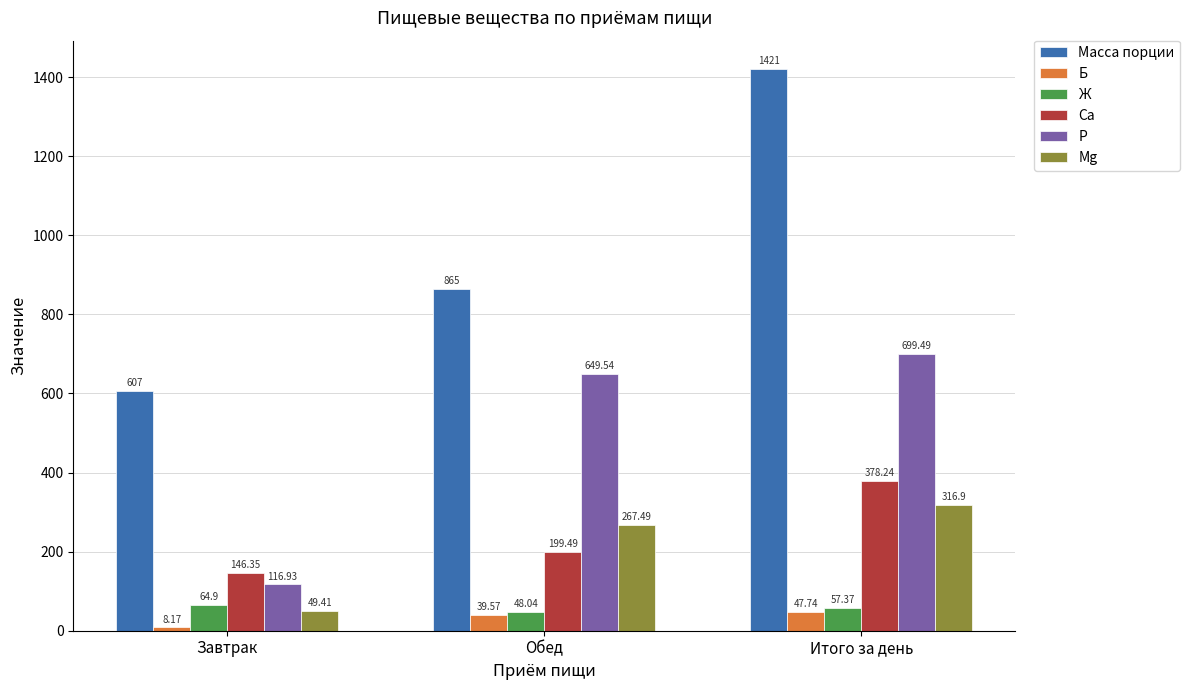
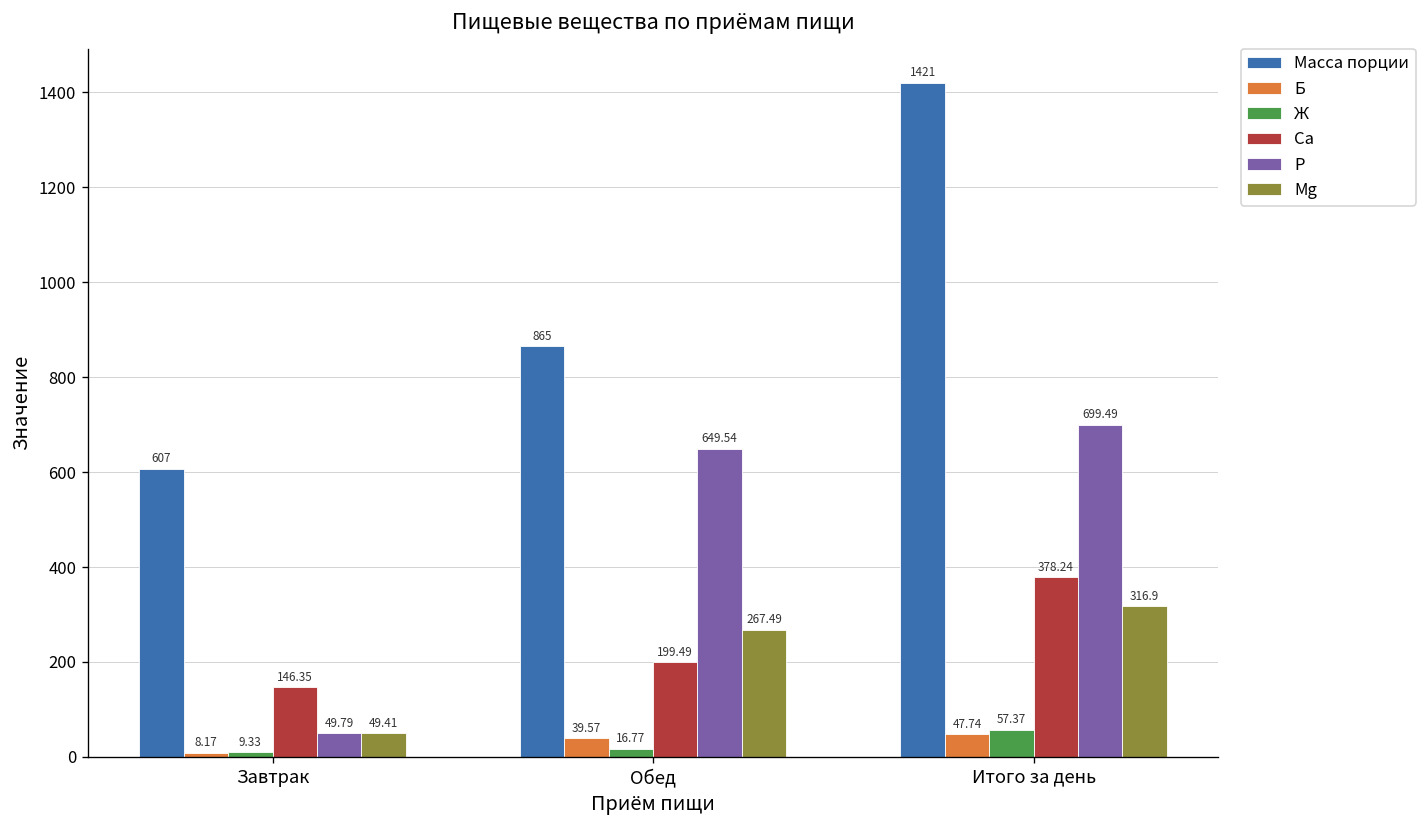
  {
    "Масса порции": {
      "Завтрак": 607,
      "Обед": 865,
      "Итого за день": 1421
    },
    "Б": {
      "Завтрак": 8.17,
      "Обед": 39.57,
      "Итого за день": 47.74
    },
    "Ж": {
-     "Завтрак": 64.9,
-     "Обед": 48.04,
+     "Завтрак": 9.33,
+     "Обед": 16.77,
      "Итого за день": 57.37
    },
    "Са": {
      "Завтрак": 146.35,
      "Обед": 199.49,
      "Итого за день": 378.24
    },
    "Р": {
-     "Завтрак": 116.93,
+     "Завтрак": 49.79,
      "Обед": 649.54,
      "Итого за день": 699.49
    },
    "Mg": {
      "Завтрак": 49.41,
      "Обед": 267.49,
      "Итого за день": 316.9
    }
  }
